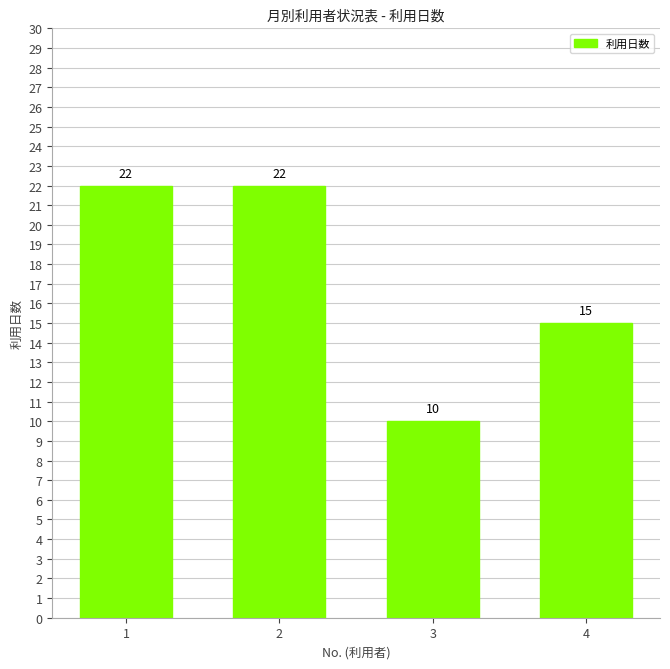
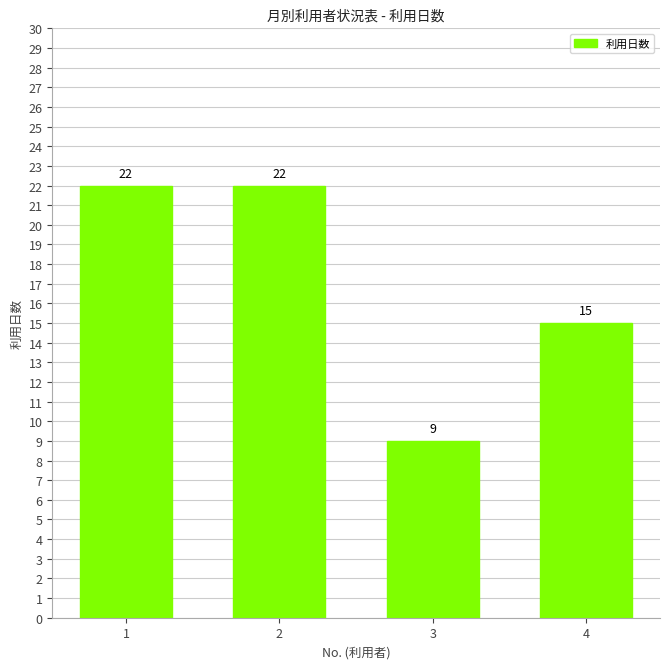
  {
    "1": 22,
    "2": 22,
-   "3": 10,
+   "3": 9,
    "4": 15
  }
